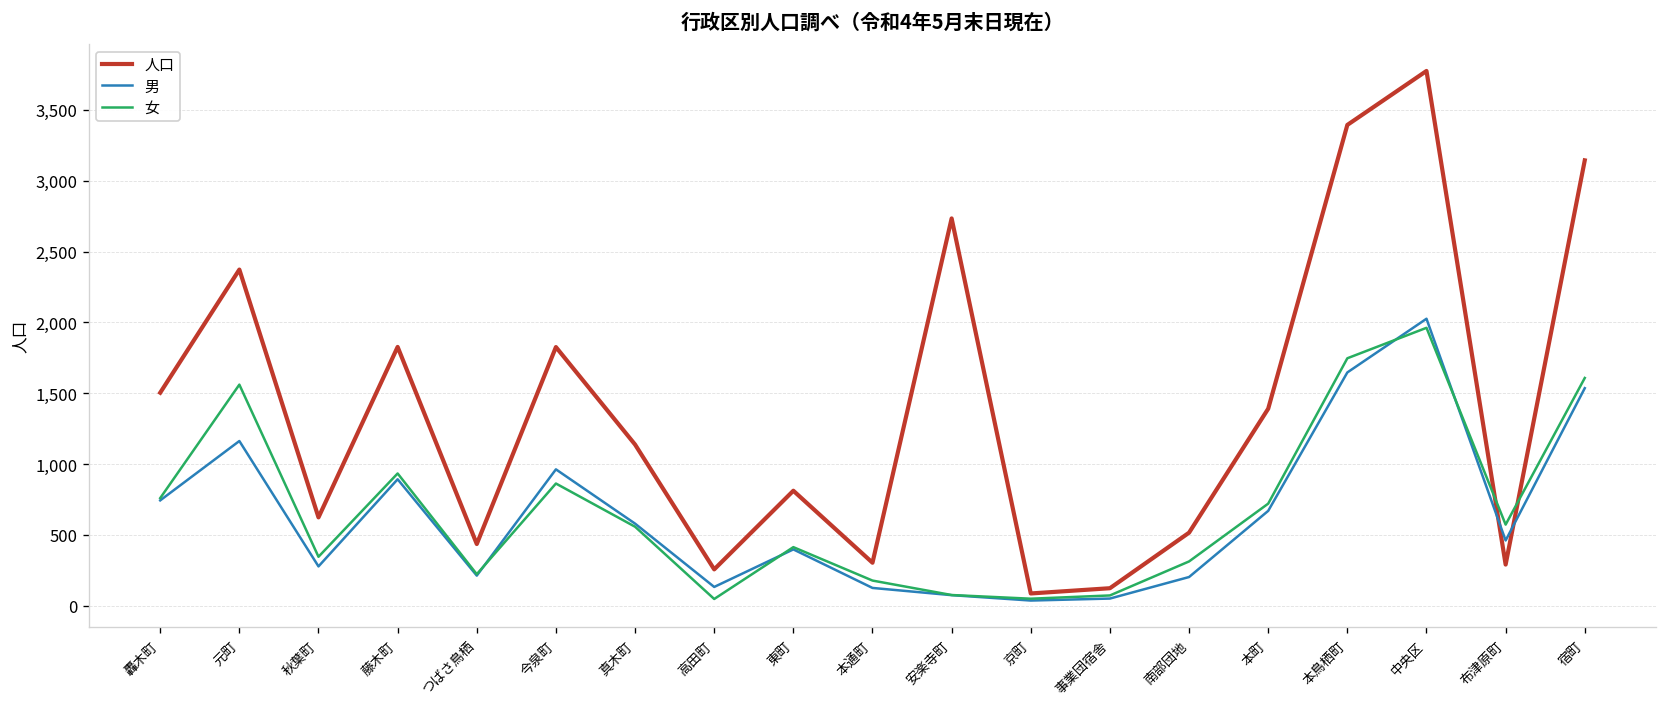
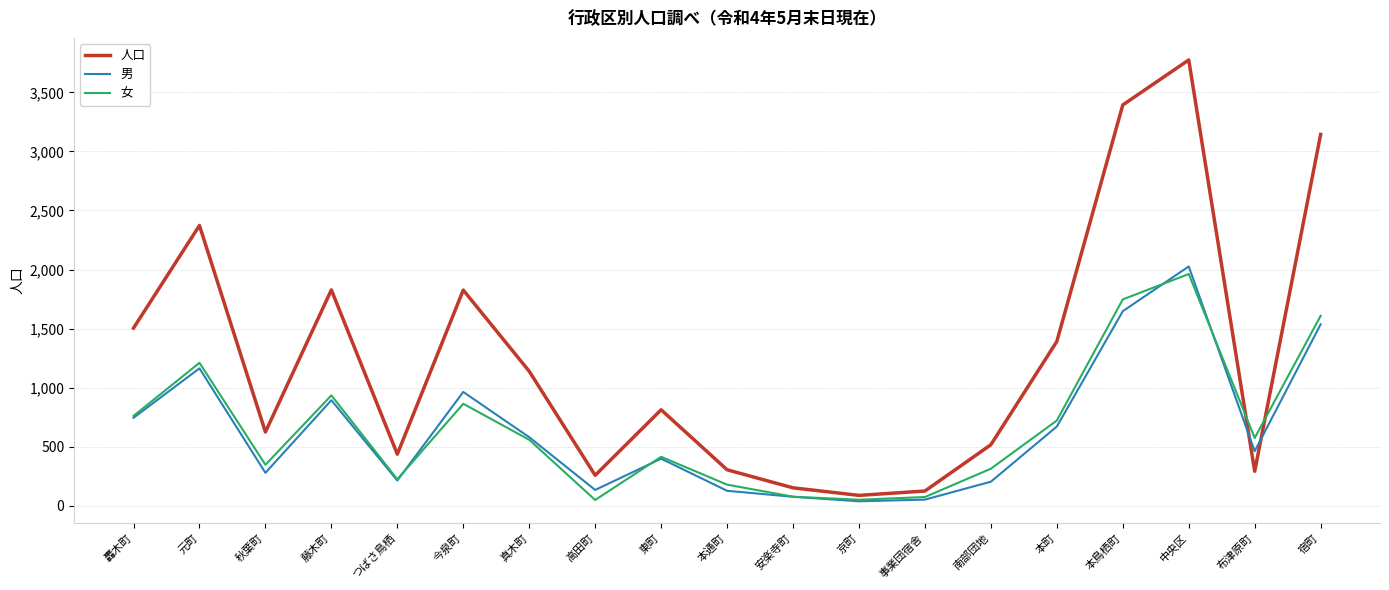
  {
    "人口": {
      "轟木町": "1,500",
      "元町": "2,370",
      "秋葉町": "620",
      "藤木町": "1,830",
      "つばさ鳥栖": "440",
      "今泉町": "1,830",
      "真木町": "1,140",
      "高田町": "260",
      "東町": "810",
      "本通町": "300",
-     "安楽寺町": "2,730",
+     "安楽寺町": "150",
      "京町": "90",
      "事業団宿舎": "120",
      "南部団地": "520",
      "本町": "1,390",
      "本鳥栖町": "3,390",
      "中央区": "3,780",
      "布津原町": "290",
      "宿町": "3,140"
    },
    "男": {
      "元町": "1,160",
      "秋葉町": "280",
      "藤木町": "890",
      "今泉町": "960",
      "真木町": "580",
      "高田町": "130",
      "本通町": "130",
      "事業団宿舎": "50",
      "南部団地": "200",
      "本町": "670",
      "本鳥栖町": "1,650",
      "中央区": "2,030",
      "布津原町": "460",
      "宿町": "1,540"
    },
    "女": {
-     "元町": "1,560",
+     "元町": "1,210",
      "秋葉町": "350",
      "藤木町": "930",
      "今泉町": "860",
      "真木町": "560",
      "高田町": "50",
      "本通町": "180",
      "事業団宿舎": "70",
      "南部団地": "310",
      "本町": "720",
      "本鳥栖町": "1,750",
      "中央区": "1,960",
      "布津原町": "570",
      "宿町": "1,610"
    }
  }
